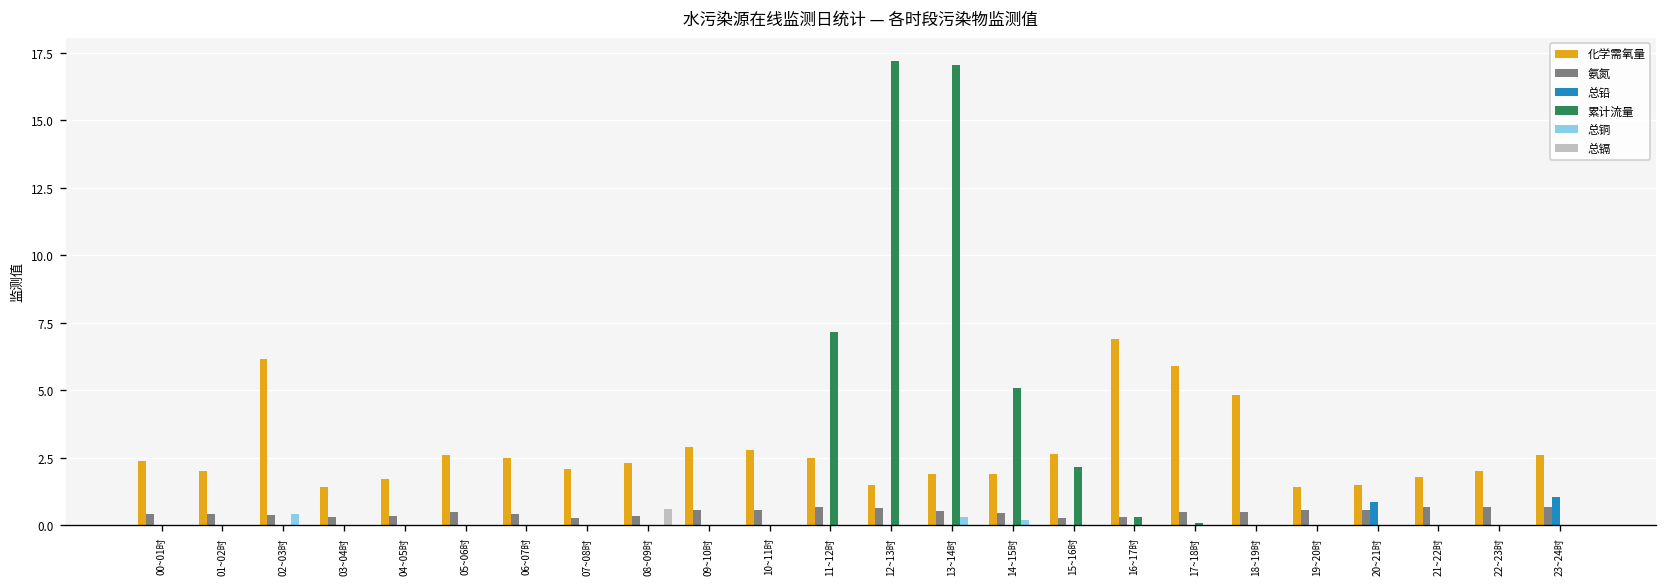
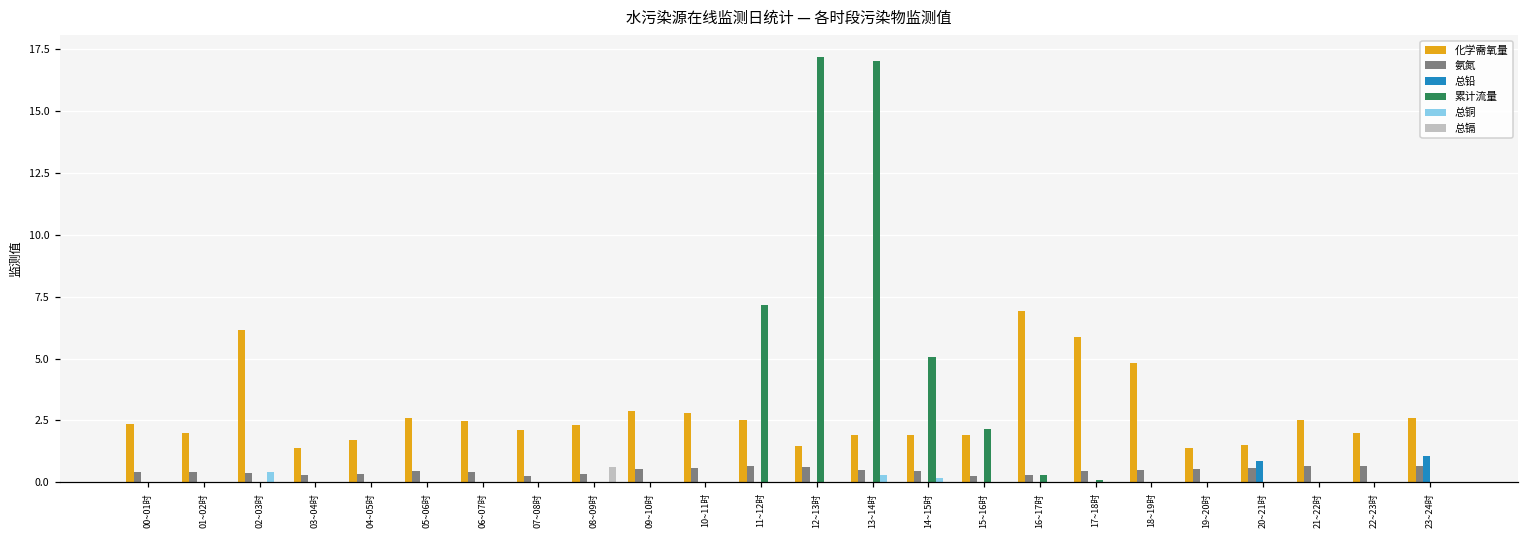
  {
    "化学需氧量": {
      "00~01时": 2.4,
      "01~02时": 2.0,
      "02~03时": 6.2,
      "03~04时": 1.4,
      "04~05时": 1.7,
      "05~06时": 2.6,
      "06~07时": 2.5,
      "07~08时": 2.1,
      "08~09时": 2.3,
      "09~10时": 2.9,
      "10~11时": 2.8,
      "11~12时": 2.5,
      "12~13时": 1.5,
      "13~14时": 1.9,
      "14~15时": 1.9,
-     "15~16时": 2.6,
+     "15~16时": 1.9,
      "16~17时": 6.9,
      "17~18时": 5.9,
      "18~19时": 4.8,
      "19~20时": 1.4,
      "20~21时": 1.5,
-     "21~22时": 1.8,
+     "21~22时": 2.5,
      "22~23时": 2.0,
      "23~24时": 2.6
    },
    "氨氮": {
      "00~01时": 0.4,
      "01~02时": 0.4,
      "02~03时": 0.4,
      "03~04时": 0.3,
      "04~05时": 0.3,
      "05~06时": 0.5,
      "06~07时": 0.4,
      "07~08时": 0.3,
      "08~09时": 0.3,
      "09~10时": 0.6,
      "10~11时": 0.6,
      "11~12时": 0.7,
      "12~13时": 0.6,
      "13~14时": 0.5,
      "14~15时": 0.5,
      "15~16时": 0.3,
      "16~17时": 0.3,
      "17~18时": 0.5,
      "18~19时": 0.5,
      "19~20时": 0.6,
      "20~21时": 0.6,
      "21~22时": 0.7,
      "22~23时": 0.7,
      "23~24时": 0.7
    },
    "总铅": {
      "20~21时": 0.9,
      "23~24时": 1.1
    },
    "累计流量": {
      "01~02时": 0.0,
      "02~03时": 0.0,
      "03~04时": 0.0,
      "04~05时": 0.0,
      "05~06时": 0.0,
      "06~07时": 0.0,
      "07~08时": 0.0,
      "08~09时": 0.0,
      "09~10时": 0.0,
      "10~11时": 0.0,
      "11~12时": 7.2,
      "12~13时": 17.2,
      "13~14时": 17.0,
      "14~15时": 5.1,
      "15~16时": 2.2,
      "16~17时": 0.3,
      "19~20时": 0.0,
      "20~21时": 0.0,
      "21~22时": 0.0,
      "22~23时": 0.0,
      "23~24时": 0.0
    },
    "总铜": {
      "02~03时": 0.4,
      "13~14时": 0.3,
      "14~15时": 0.2
    },
    "总镉": {
      "08~09时": 0.6
    }
  }
